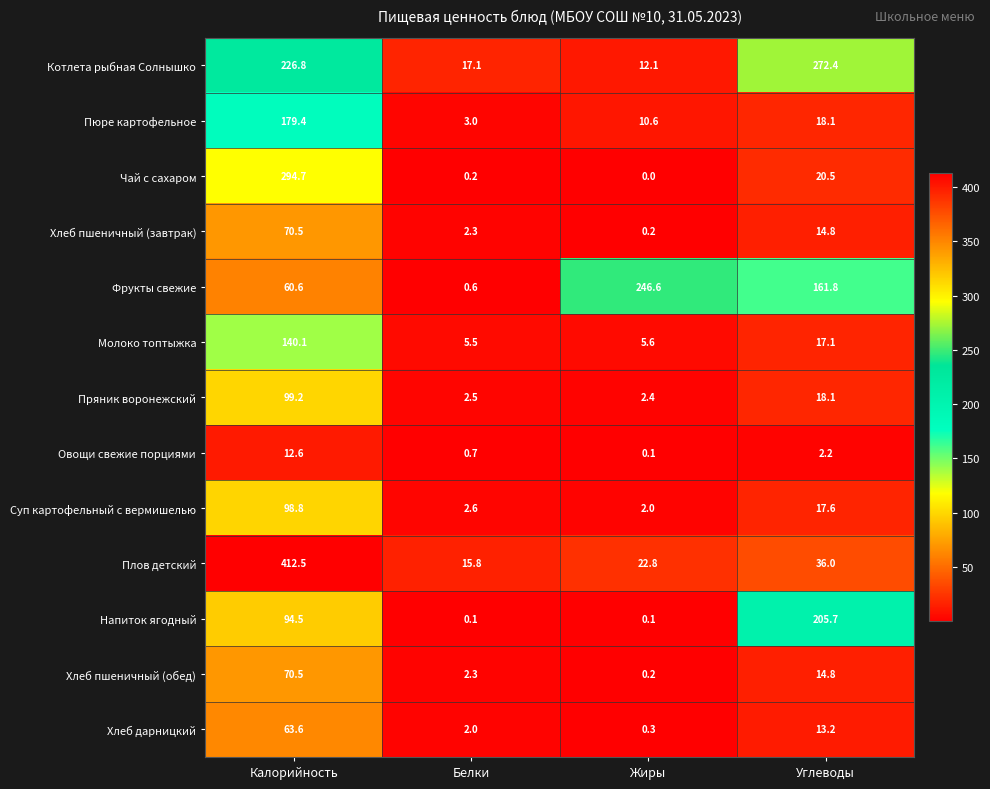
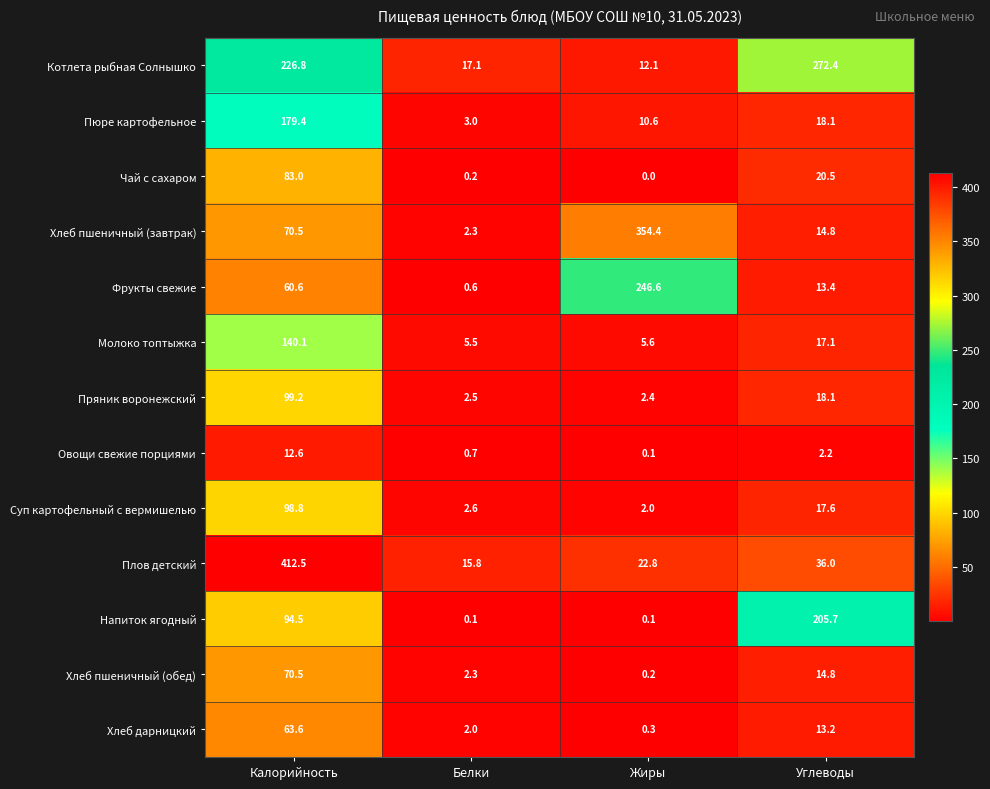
  {
    "Котлета рыбная Солнышко": {
      "Калорийность": 226.8,
      "Белки": 17.1,
      "Жиры": 12.1,
      "Углеводы": 272.4
    },
    "Пюре картофельное": {
      "Калорийность": 179.4,
      "Белки": 3.0,
      "Жиры": 10.6,
      "Углеводы": 18.1
    },
    "Чай с сахаром": {
-     "Калорийность": 294.7,
+     "Калорийность": 83.0,
      "Белки": 0.2,
      "Жиры": 0.0,
      "Углеводы": 20.5
    },
    "Хлеб пшеничный (завтрак)": {
      "Калорийность": 70.5,
      "Белки": 2.3,
-     "Жиры": 0.2,
+     "Жиры": 354.4,
      "Углеводы": 14.8
    },
    "Фрукты свежие": {
      "Калорийность": 60.6,
      "Белки": 0.6,
      "Жиры": 246.6,
-     "Углеводы": 161.8
+     "Углеводы": 13.4
    },
    "Молоко топтыжка": {
      "Калорийность": 140.1,
      "Белки": 5.5,
      "Жиры": 5.6,
      "Углеводы": 17.1
    },
    "Пряник воронежский": {
      "Калорийность": 99.2,
      "Белки": 2.5,
      "Жиры": 2.4,
      "Углеводы": 18.1
    },
    "Овощи свежие порциями": {
      "Калорийность": 12.6,
      "Белки": 0.7,
      "Жиры": 0.1,
      "Углеводы": 2.2
    },
    "Суп картофельный с вермишелью": {
      "Калорийность": 98.8,
      "Белки": 2.6,
      "Жиры": 2.0,
      "Углеводы": 17.6
    },
    "Плов детский": {
      "Калорийность": 412.5,
      "Белки": 15.8,
      "Жиры": 22.8,
      "Углеводы": 36.0
    },
    "Напиток ягодный": {
      "Калорийность": 94.5,
      "Белки": 0.1,
      "Жиры": 0.1,
      "Углеводы": 205.7
    },
    "Хлеб пшеничный (обед)": {
      "Калорийность": 70.5,
      "Белки": 2.3,
      "Жиры": 0.2,
      "Углеводы": 14.8
    },
    "Хлеб дарницкий": {
      "Калорийность": 63.6,
      "Белки": 2.0,
      "Жиры": 0.3,
      "Углеводы": 13.2
    }
  }
